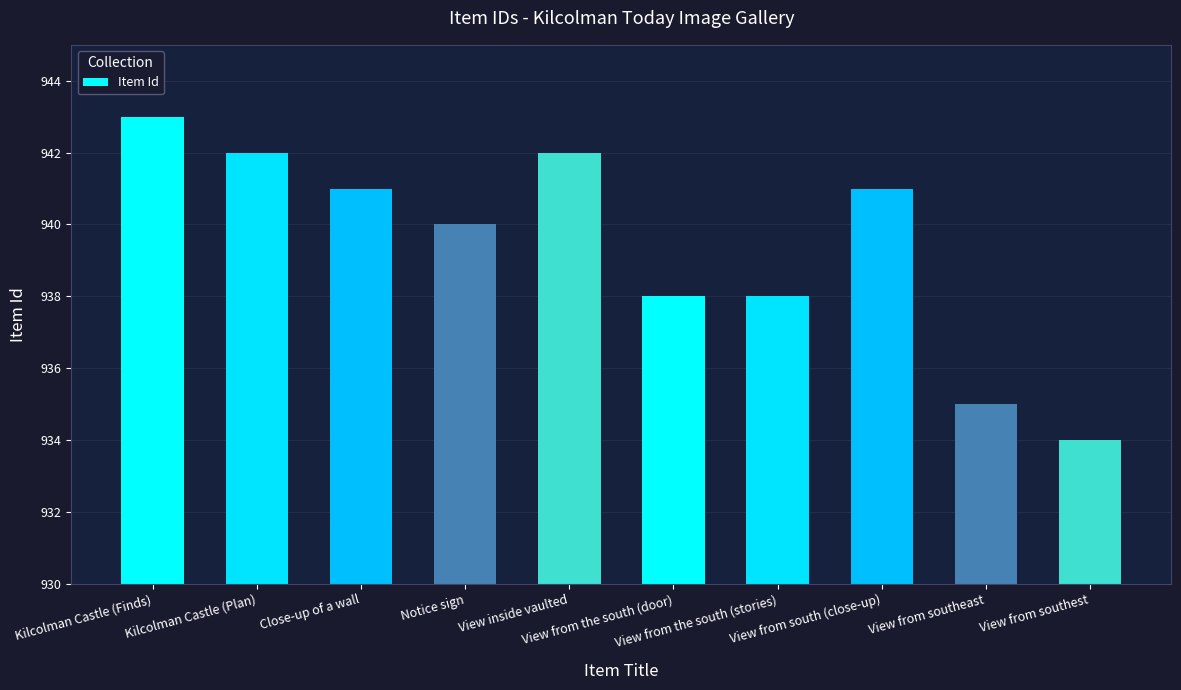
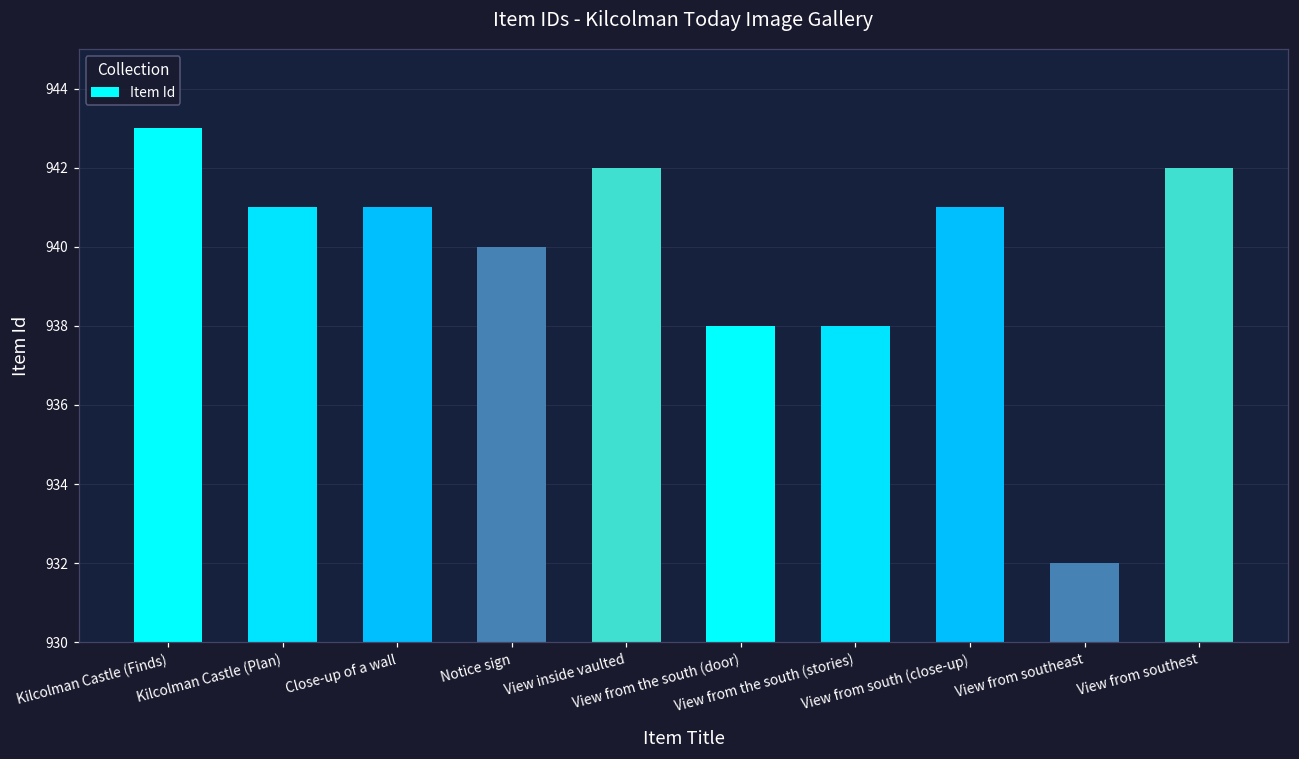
  {
    "Kilcolman Castle (Finds)": 943,
-   "Kilcolman Castle (Plan)": 942,
+   "Kilcolman Castle (Plan)": 941,
    "Close-up of a wall": 941,
    "Notice sign": 940,
    "View inside vaulted": 942,
    "View from the south (door)": 938,
    "View from the south (stories)": 938,
    "View from south (close-up)": 941,
-   "View from southeast": 935,
-   "View from southest": 934
+   "View from southeast": 932,
+   "View from southest": 942
  }
